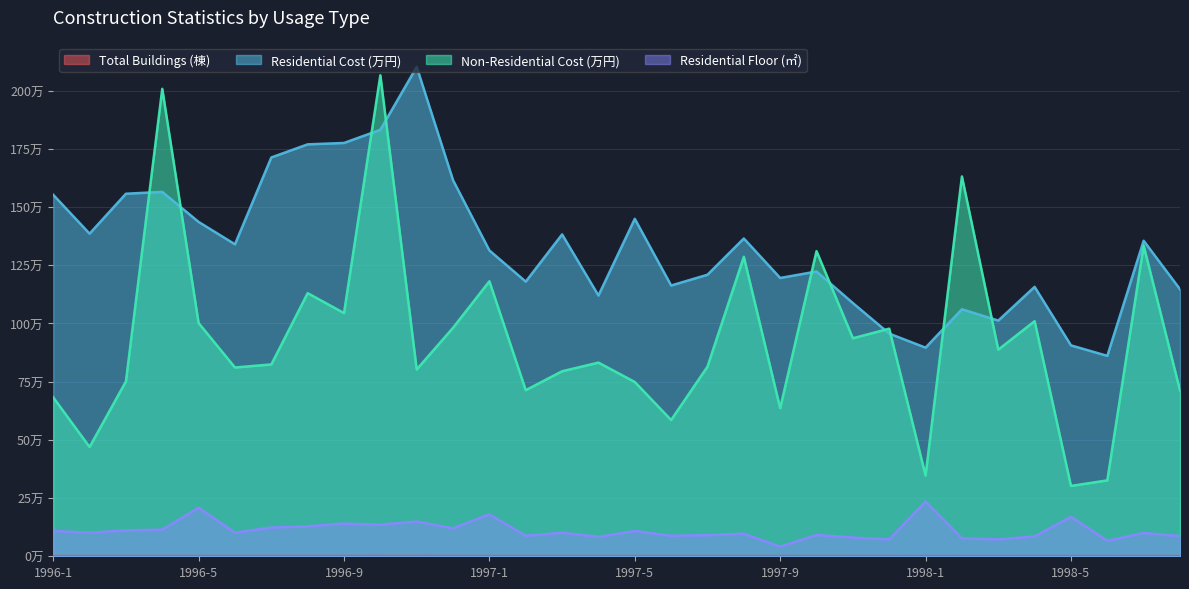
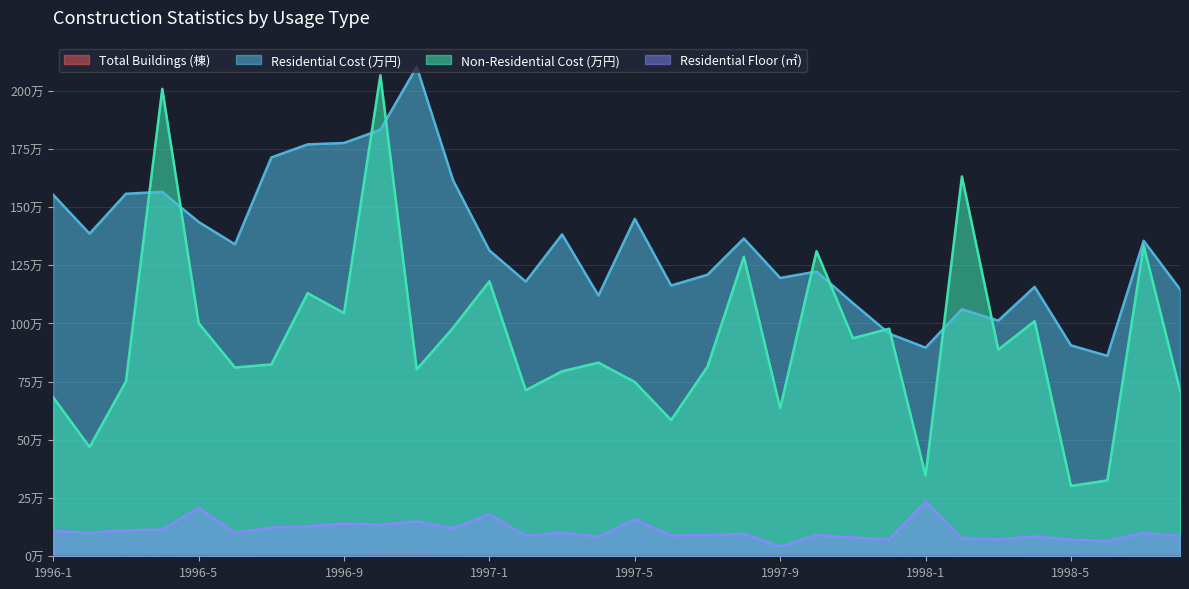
  {
    "Total Buildings (棟)": {
      "1996-1": "0万",
      "1996-5": "0万",
      "1996-9": "0万",
      "1997-1": "0万",
      "1997-5": "0万",
      "1997-9": "0万",
      "1998-1": "0万",
      "1998-5": "0万"
    },
    "Residential Floor (㎡)": {
      "1996-1": "11万",
      "1996-5": "21万",
      "1996-9": "14万",
      "1997-1": "18万",
-     "1997-5": "11万",
+     "1997-5": "16万",
      "1997-9": "4万",
      "1998-1": "24万",
-     "1998-5": "17万"
+     "1998-5": "7万"
    }
  }
